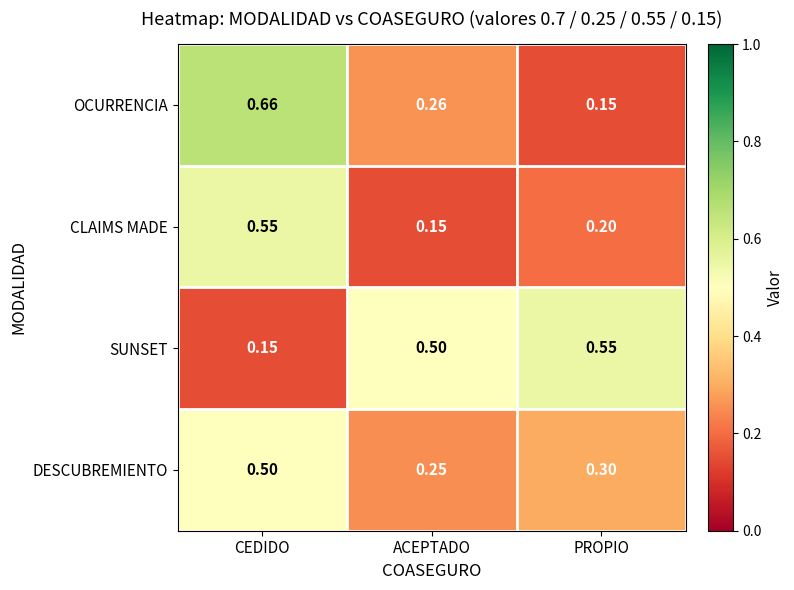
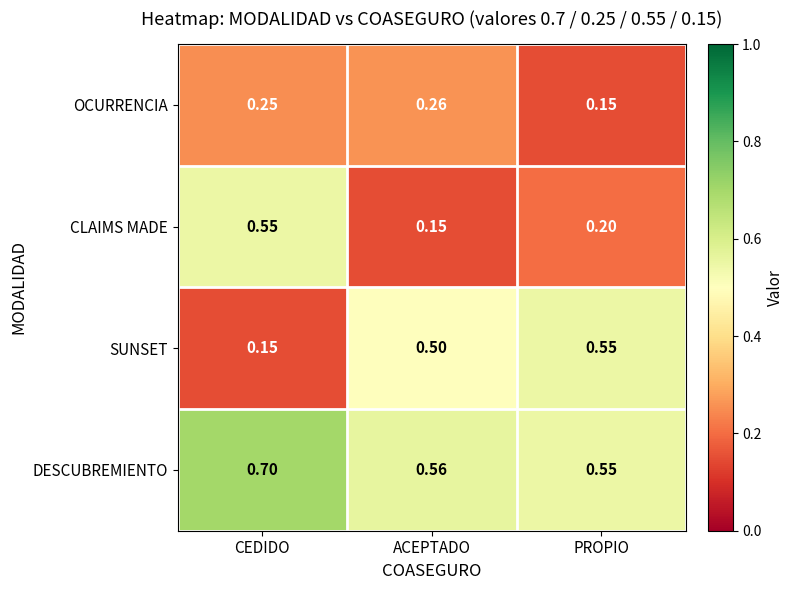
  {
    "OCURRENCIA": {
-     "CEDIDO": 0.66,
+     "CEDIDO": 0.25,
      "ACEPTADO": 0.26,
      "PROPIO": 0.15
    },
    "CLAIMS MADE": {
      "CEDIDO": 0.55,
      "ACEPTADO": 0.15,
      "PROPIO": 0.20
    },
    "SUNSET": {
      "CEDIDO": 0.15,
      "ACEPTADO": 0.50,
      "PROPIO": 0.55
    },
    "DESCUBREMIENTO": {
-     "CEDIDO": 0.50,
-     "ACEPTADO": 0.25,
-     "PROPIO": 0.30
+     "CEDIDO": 0.70,
+     "ACEPTADO": 0.56,
+     "PROPIO": 0.55
    }
  }
